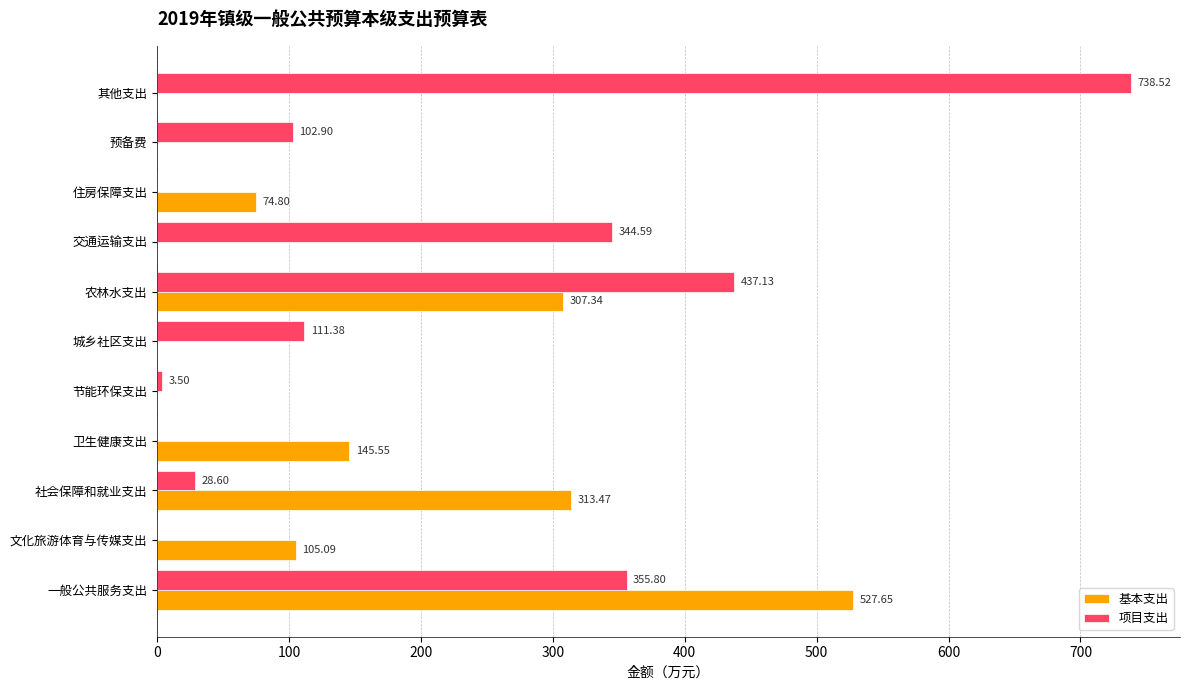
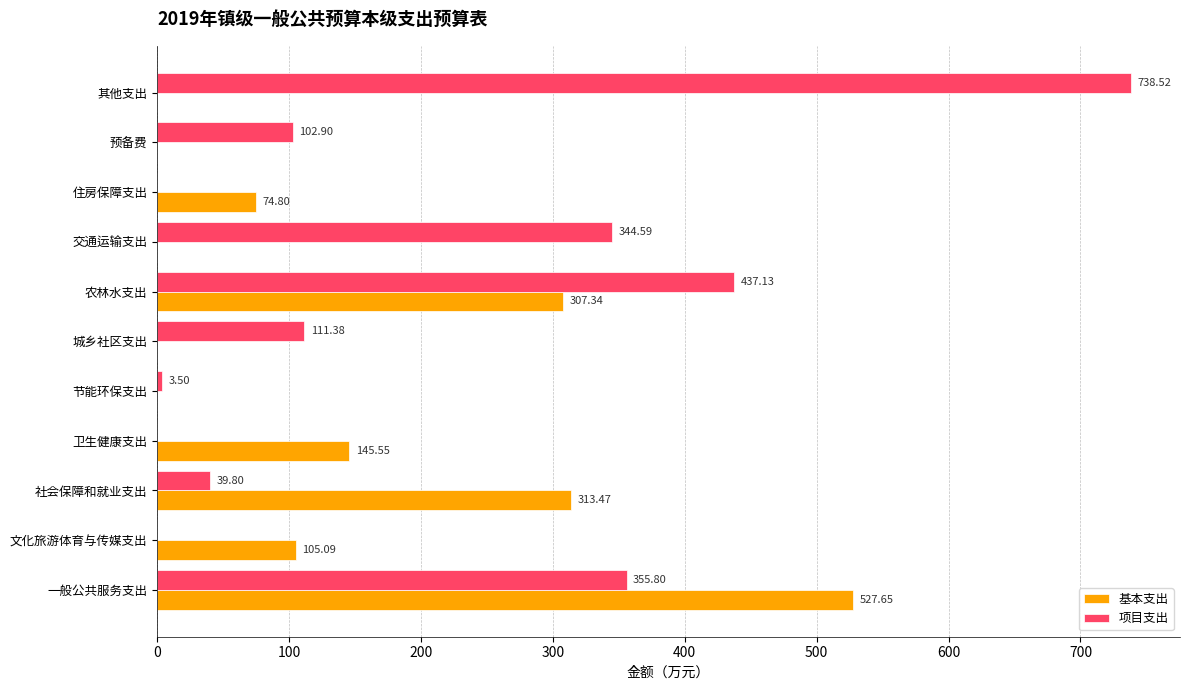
  {
    "基本支出": {
      "住房保障支出": 74.80,
      "农林水支出": 307.34,
      "卫生健康支出": 145.55,
      "社会保障和就业支出": 313.47,
      "文化旅游体育与传媒支出": 105.09,
      "一般公共服务支出": 527.65
    },
    "项目支出": {
      "其他支出": 738.52,
      "预备费": 102.90,
      "交通运输支出": 344.59,
      "农林水支出": 437.13,
      "城乡社区支出": 111.38,
      "节能环保支出": 3.50,
-     "社会保障和就业支出": 28.60,
+     "社会保障和就业支出": 39.80,
      "一般公共服务支出": 355.80
    }
  }
